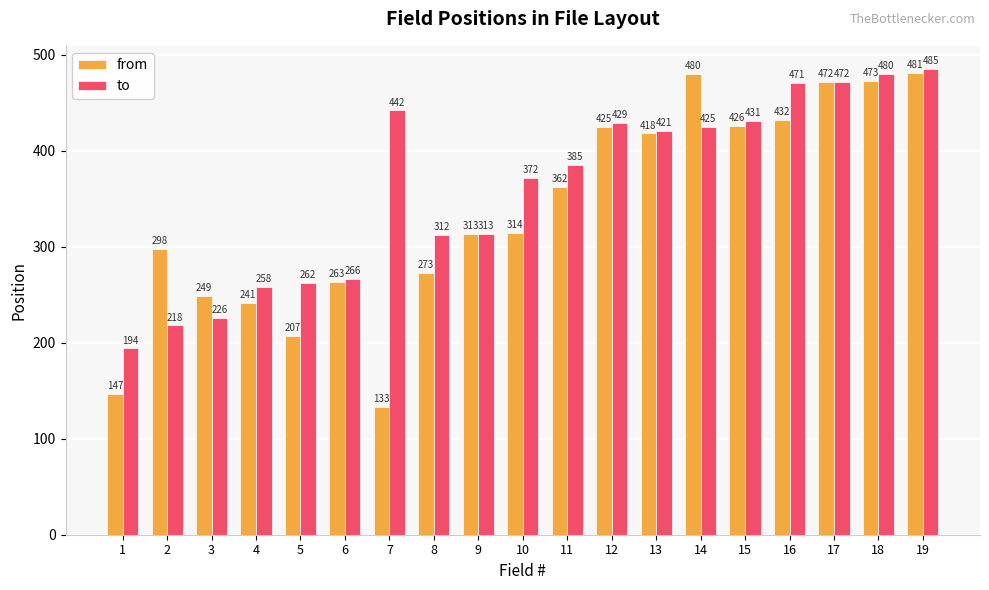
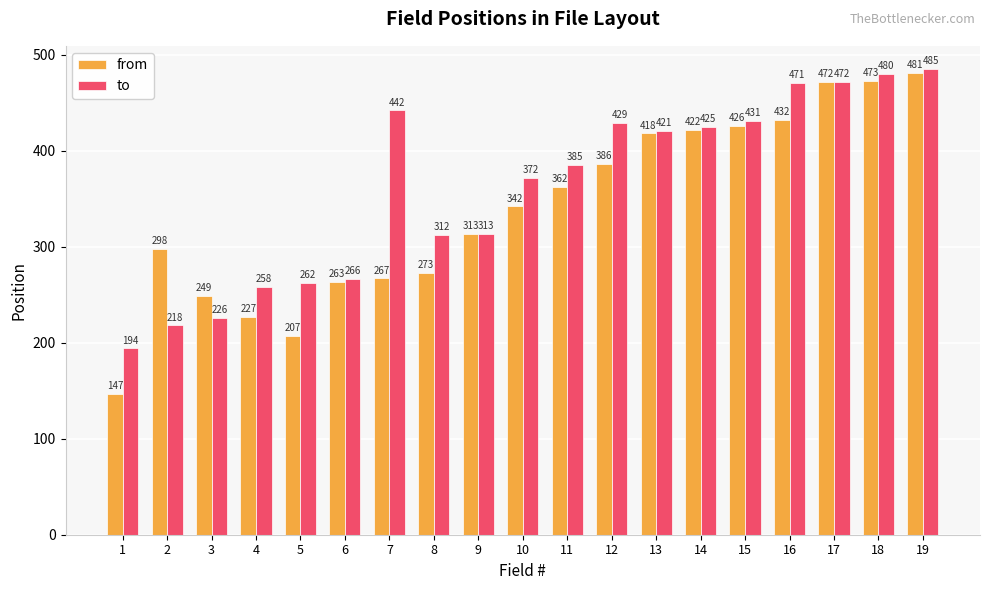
  {
    "from": {
      "1": 147,
      "2": 298,
      "3": 249,
-     "4": 241,
+     "4": 227,
      "5": 207,
      "6": 263,
-     "7": 133,
+     "7": 267,
      "8": 273,
      "9": 313,
-     "10": 314,
+     "10": 342,
      "11": 362,
-     "12": 425,
+     "12": 386,
      "13": 418,
-     "14": 480,
+     "14": 422,
      "15": 426,
      "16": 432,
      "17": 472,
      "18": 473,
      "19": 481
    },
    "to": {
      "1": 194,
      "2": 218,
      "3": 226,
      "4": 258,
      "5": 262,
      "6": 266,
      "7": 442,
      "8": 312,
      "9": 313,
      "10": 372,
      "11": 385,
      "12": 429,
      "13": 421,
      "14": 425,
      "15": 431,
      "16": 471,
      "17": 472,
      "18": 480,
      "19": 485
    }
  }
